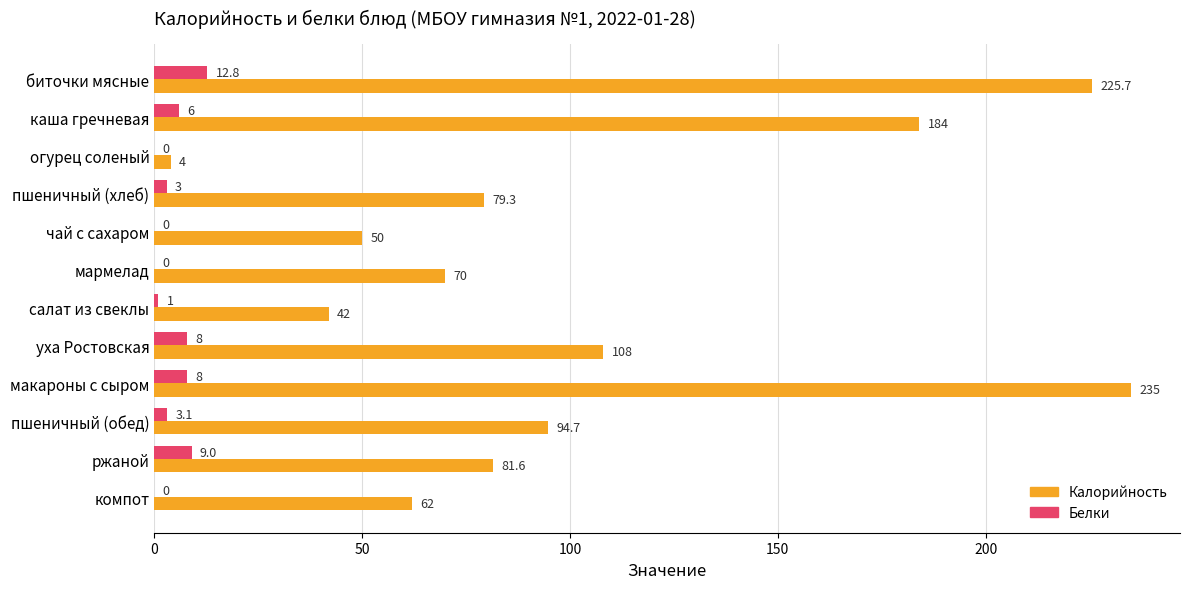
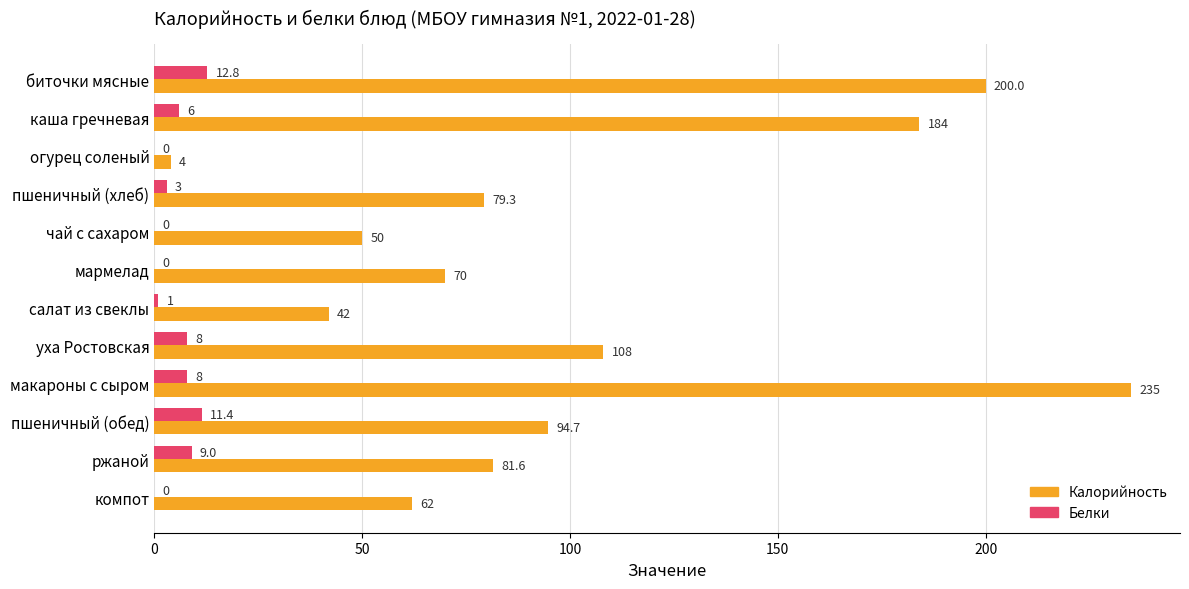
  {
    "Калорийность": {
-     "биточки мясные": 225.7,
+     "биточки мясные": 200.0,
      "каша гречневая": 184,
      "огурец соленый": 4,
      "пшеничный (хлеб)": 79.3,
      "чай с сахаром": 50,
      "мармелад": 70,
      "салат из свеклы": 42,
      "уха Ростовская": 108,
      "макароны с сыром": 235,
      "пшеничный (обед)": 94.7,
      "ржаной": 81.6,
      "компот": 62
    },
    "Белки": {
      "биточки мясные": 12.8,
      "каша гречневая": 6,
      "огурец соленый": 0,
      "пшеничный (хлеб)": 3,
      "чай с сахаром": 0,
      "мармелад": 0,
      "салат из свеклы": 1,
      "уха Ростовская": 8,
      "макароны с сыром": 8,
-     "пшеничный (обед)": 3.1,
+     "пшеничный (обед)": 11.4,
      "ржаной": 9.0,
      "компот": 0
    }
  }
